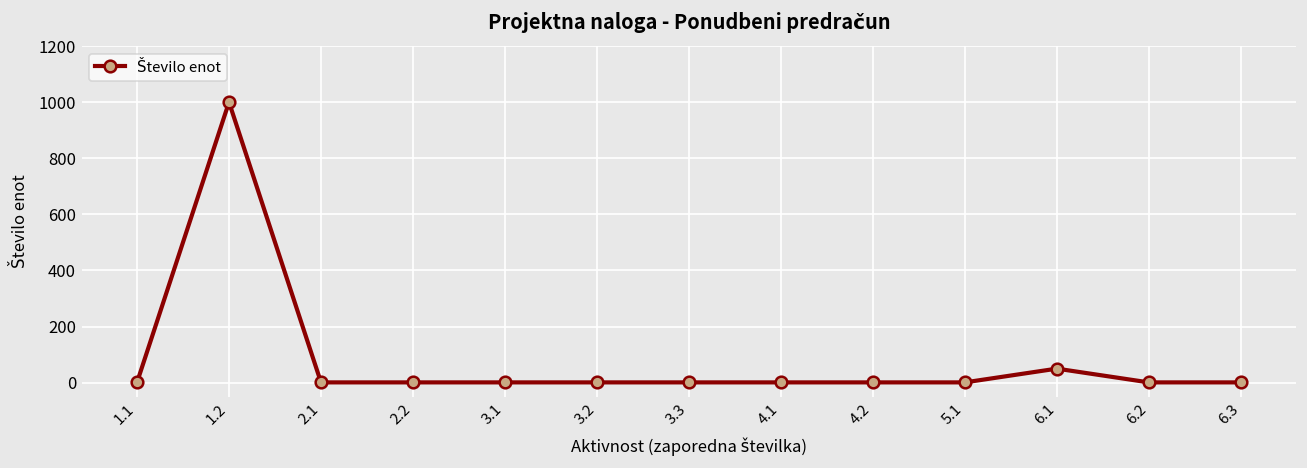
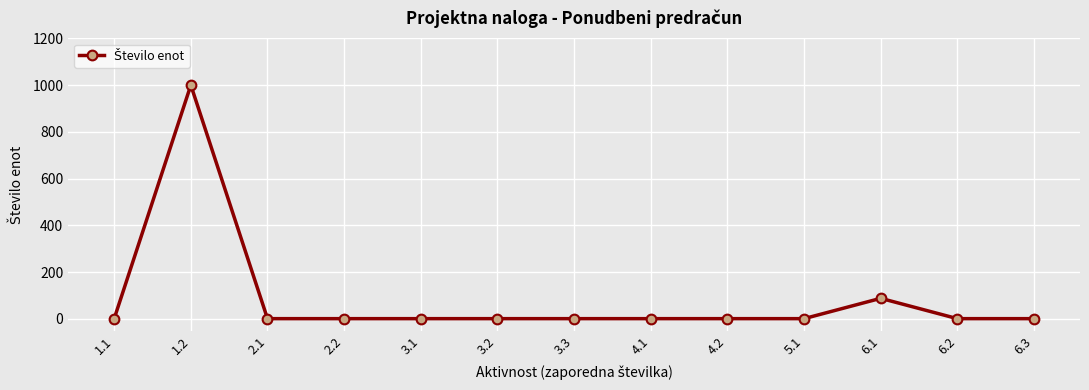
  {
    "1.1": 0,
    "1.2": 1000,
    "2.1": 0,
    "2.2": 0,
    "3.1": 0,
    "3.2": 0,
    "3.3": 0,
    "4.1": 0,
    "4.2": 0,
    "5.1": 0,
-   "6.1": 50,
+   "6.1": 90,
    "6.2": 0,
    "6.3": 0
  }
